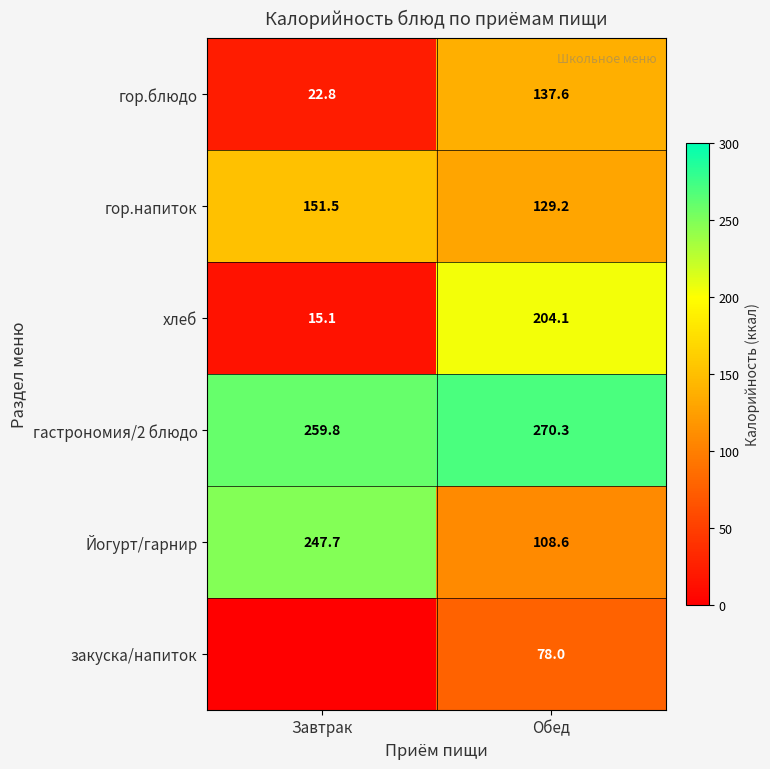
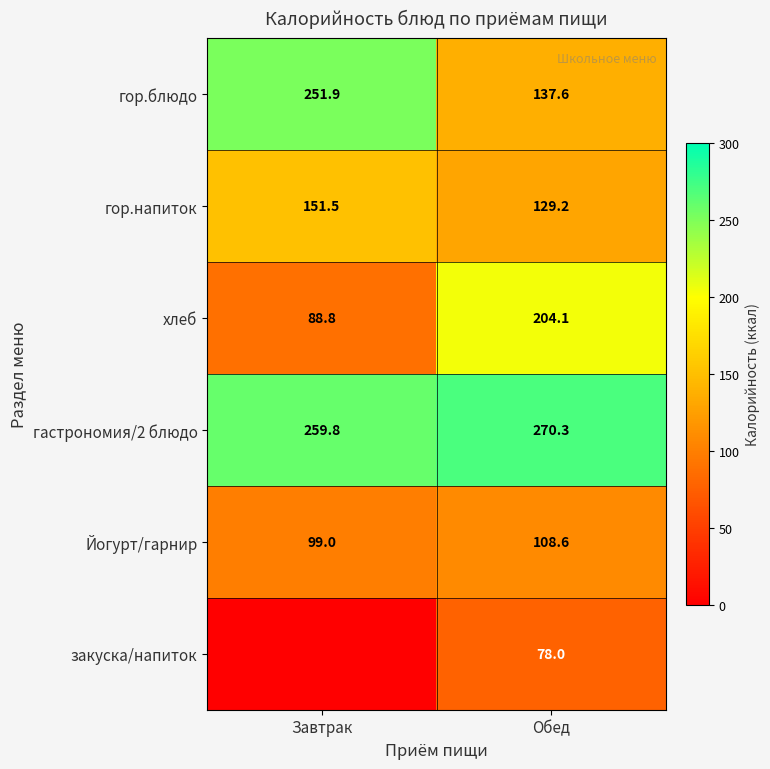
  {
    "гор.блюдо": {
-     "Завтрак": 22.8
+     "Завтрак": 251.9
    },
    "гор.напиток": {
      "Завтрак": 151.5,
      "Обед": 129.2
    },
    "хлеб": {
-     "Завтрак": 15.1,
+     "Завтрак": 88.8,
      "Обед": 204.1
    },
    "гастрономия/2 блюдо": {
      "Завтрак": 259.8,
      "Обед": 270.3
    },
    "Йогурт/гарнир": {
-     "Завтрак": 247.7,
+     "Завтрак": 99.0,
      "Обед": 108.6
    },
    "закуска/напиток": {
      "Обед": 78.0
    }
  }
